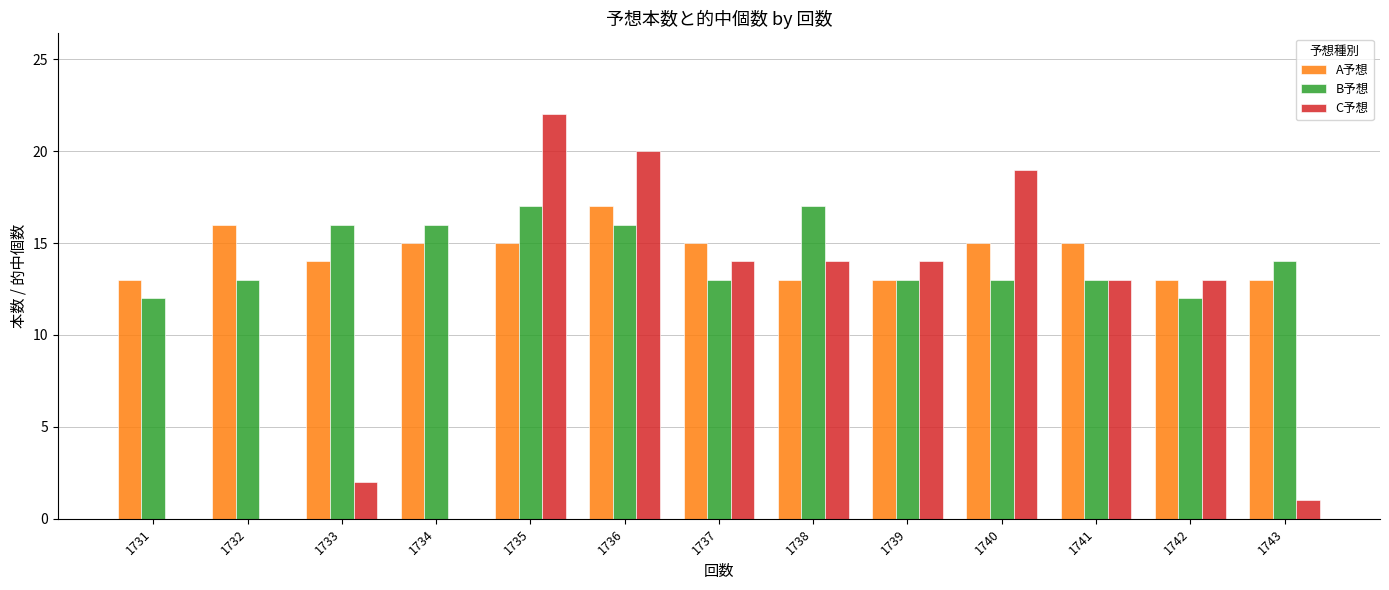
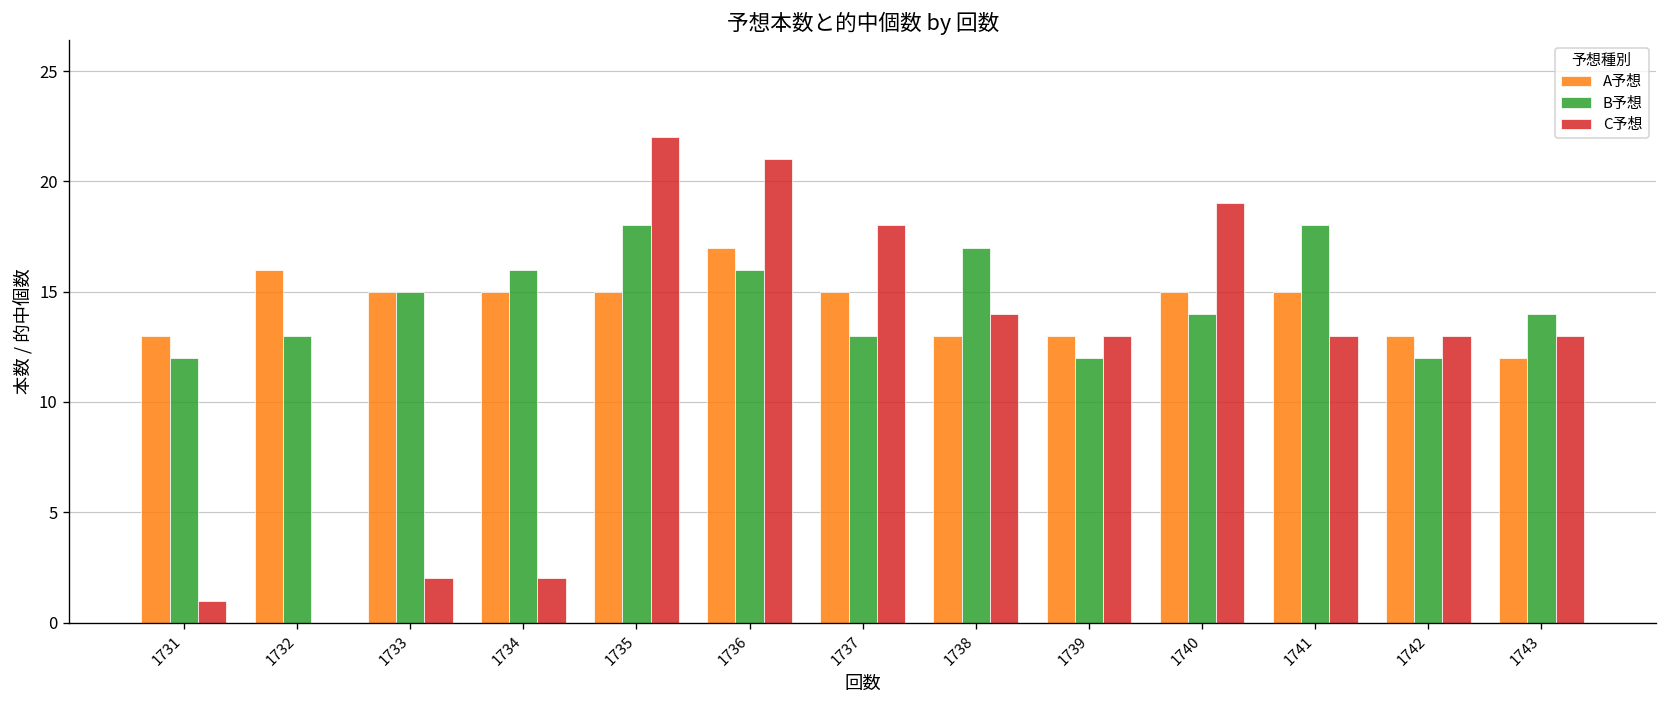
  {
    "A予想": {
      "1731": 13,
      "1732": 16,
-     "1733": 14,
+     "1733": 15,
      "1734": 15,
      "1735": 15,
      "1736": 17,
      "1737": 15,
      "1738": 13,
      "1739": 13,
      "1740": 15,
      "1741": 15,
      "1742": 13,
-     "1743": 13
+     "1743": 12
    },
    "B予想": {
      "1731": 12,
      "1732": 13,
-     "1733": 16,
+     "1733": 15,
      "1734": 16,
-     "1735": 17,
+     "1735": 18,
      "1736": 16,
      "1737": 13,
      "1738": 17,
-     "1739": 13,
-     "1740": 13,
-     "1741": 13,
+     "1739": 12,
+     "1740": 14,
+     "1741": 18,
      "1742": 12,
      "1743": 14
    },
    "C予想": {
-     "1731": 0,
+     "1731": 1,
      "1732": 0,
      "1733": 2,
-     "1734": 0,
+     "1734": 2,
      "1735": 22,
-     "1736": 20,
-     "1737": 14,
+     "1736": 21,
+     "1737": 18,
      "1738": 14,
-     "1739": 14,
+     "1739": 13,
      "1740": 19,
      "1741": 13,
      "1742": 13,
-     "1743": 1
+     "1743": 13
    }
  }
